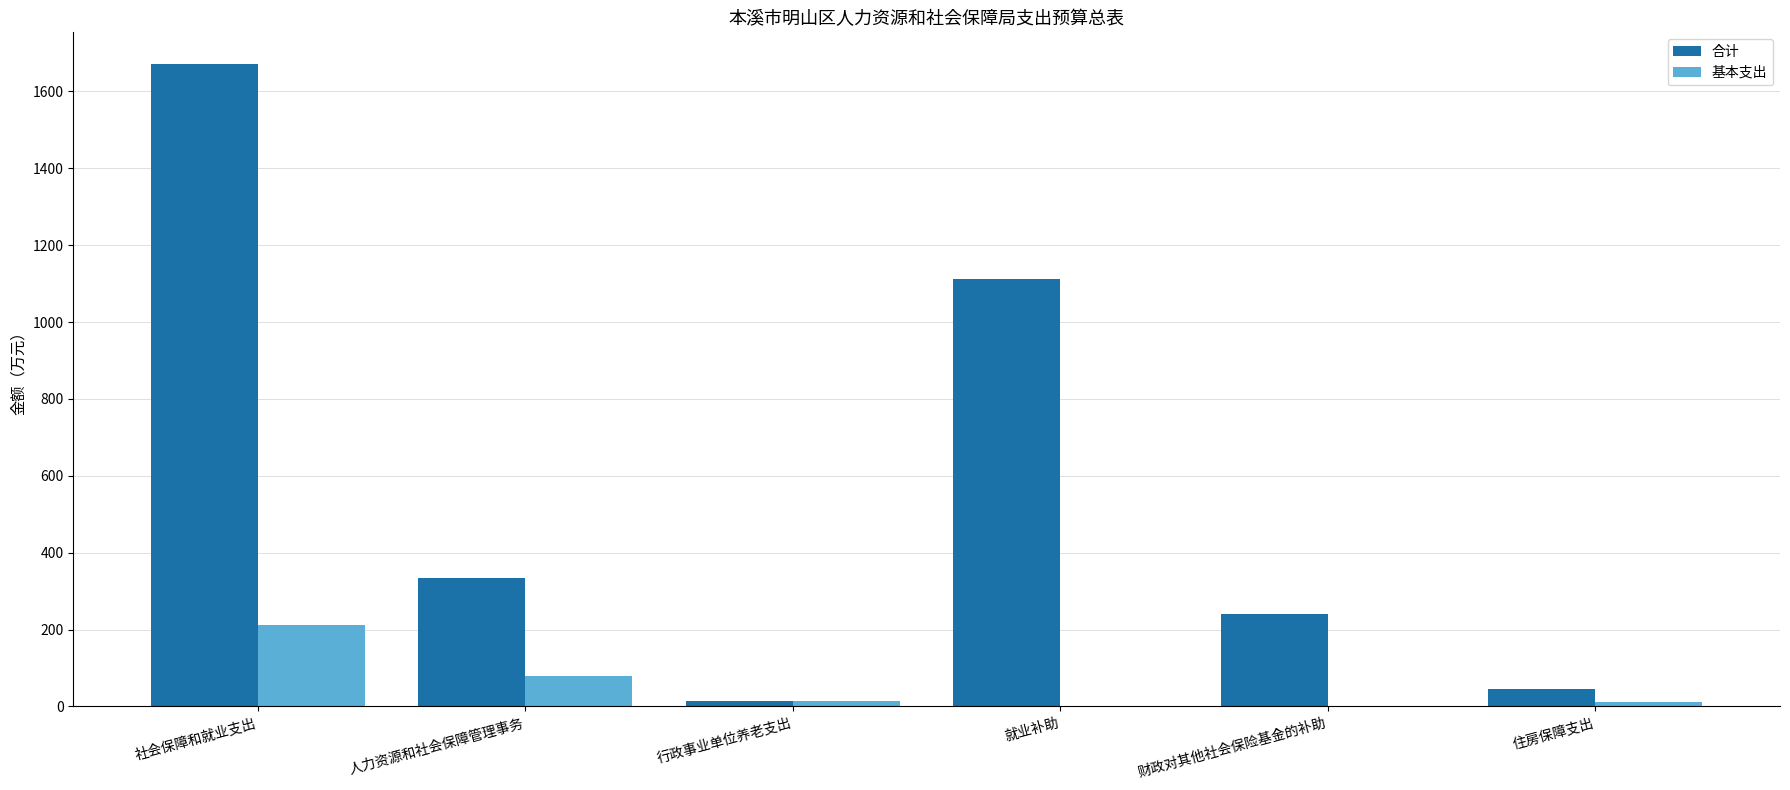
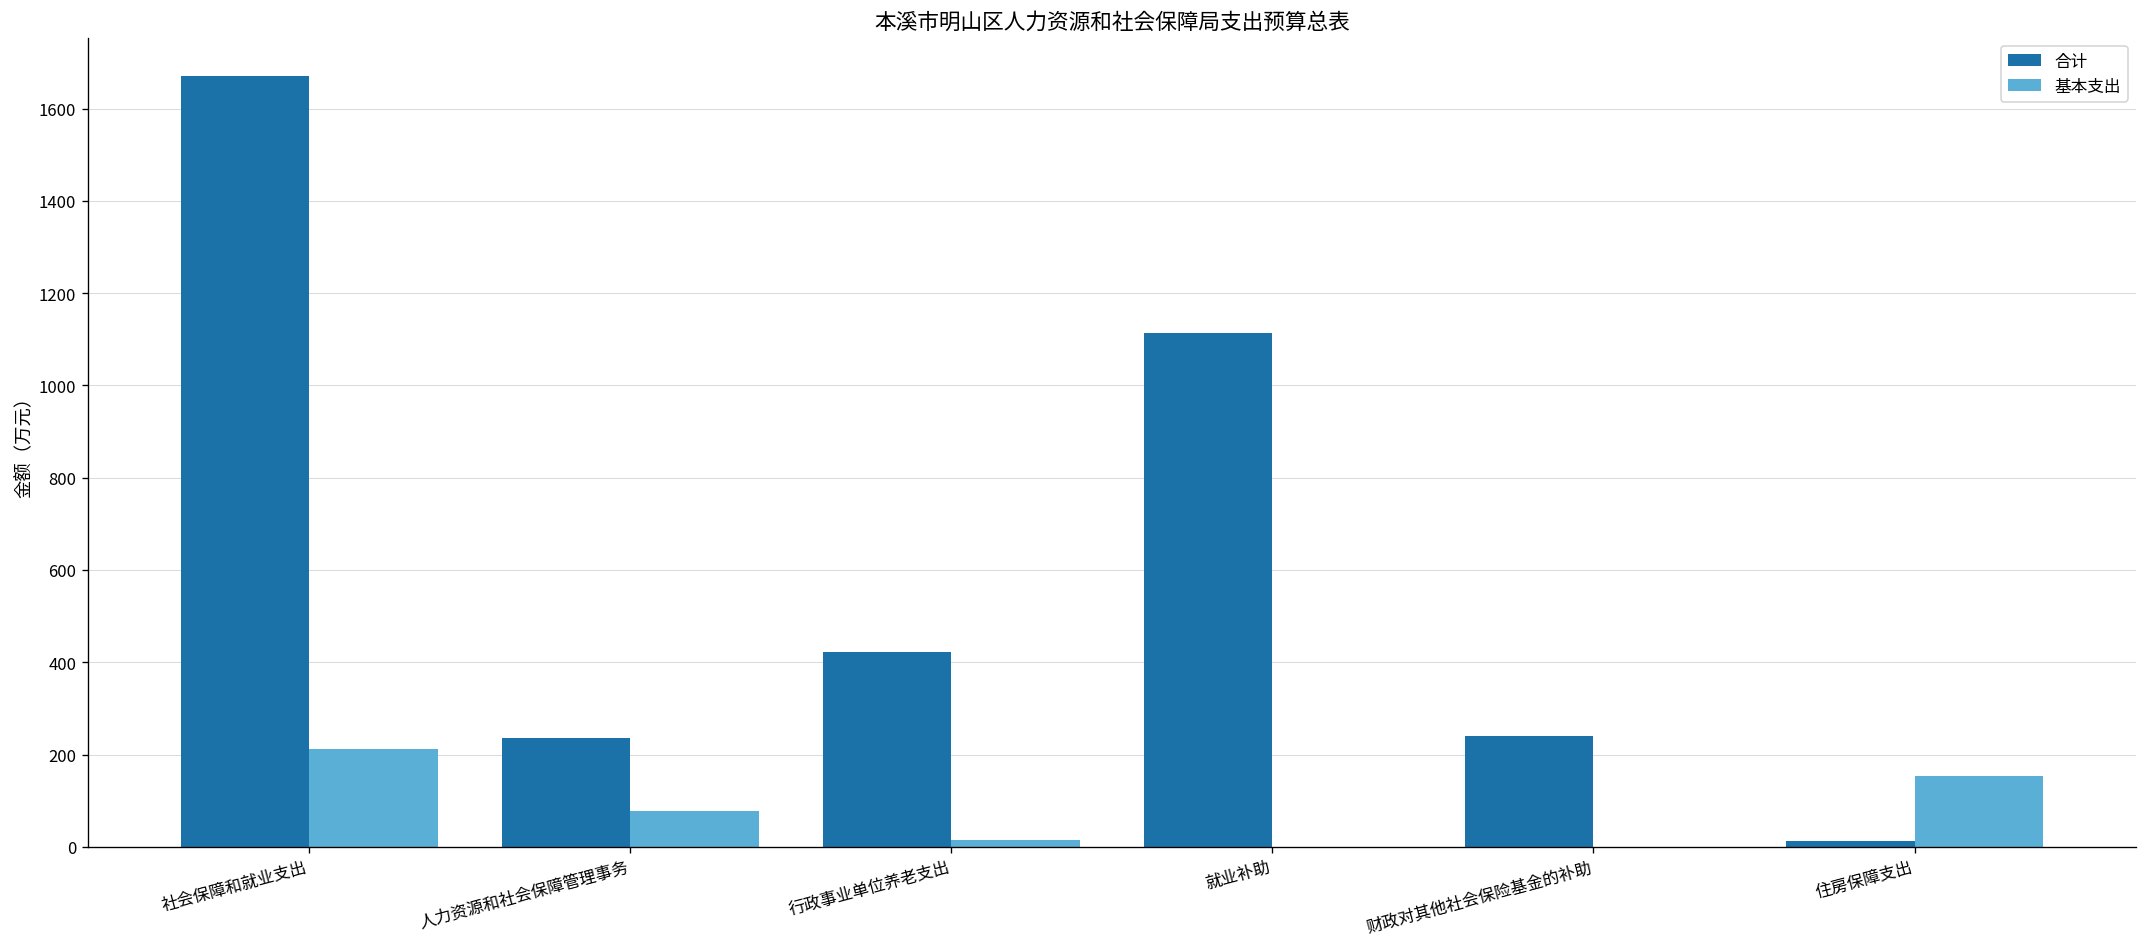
  {
    "合计": {
      "社会保障和就业支出": 1670,
-     "人力资源和社会保障管理事务": 330,
-     "行政事业单位养老支出": 10,
+     "人力资源和社会保障管理事务": 240,
+     "行政事业单位养老支出": 420,
      "就业补助": 1110,
      "财政对其他社会保险基金的补助": 240,
-     "住房保障支出": 40
+     "住房保障支出": 10
    },
    "基本支出": {
      "社会保障和就业支出": 210,
      "人力资源和社会保障管理事务": 80,
      "行政事业单位养老支出": 10,
      "就业补助": 0,
      "财政对其他社会保险基金的补助": 0,
-     "住房保障支出": 10
+     "住房保障支出": 150
    }
  }
